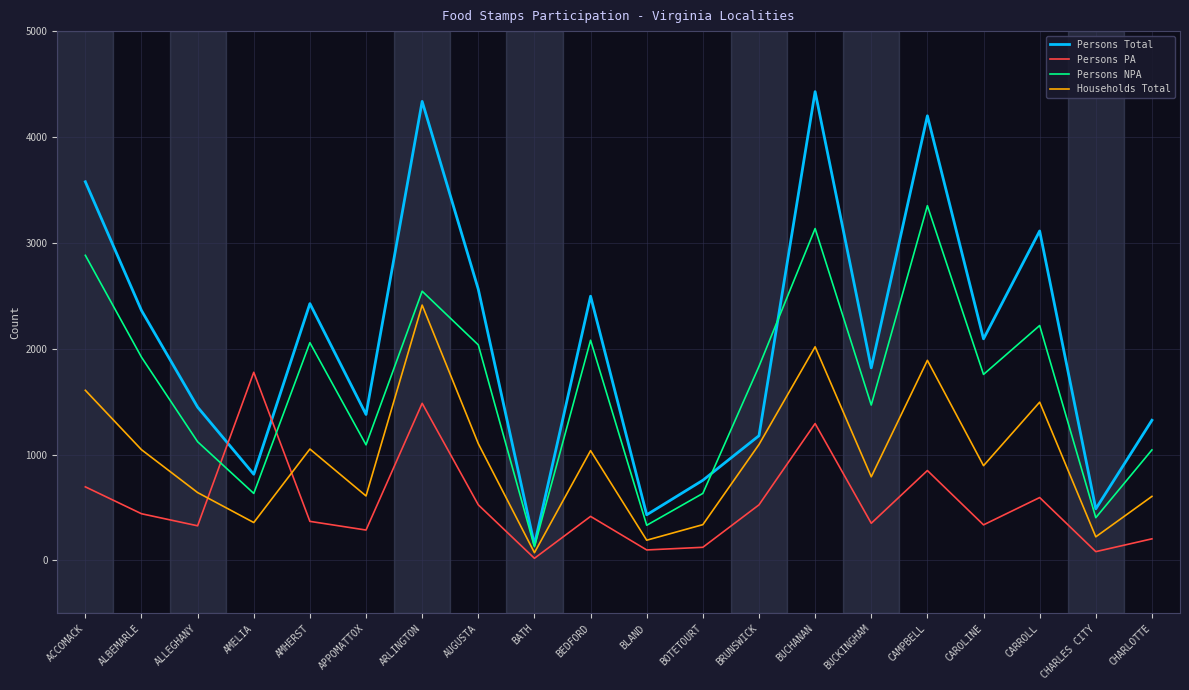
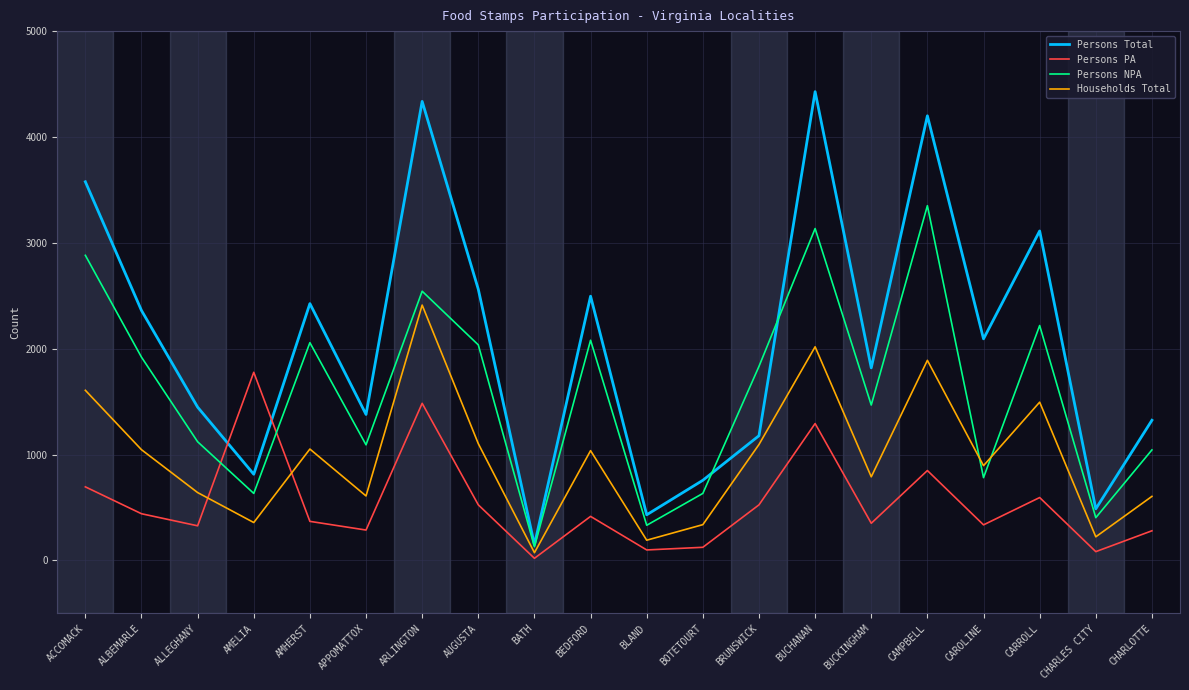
  {
    "Persons Total": {
      "ACCOMACK": 3580,
      "ALBEMARLE": 2360,
      "ALLEGHANY": 1450,
      "AMELIA": 810,
      "AMHERST": 2430,
      "APPOMATTOX": 1380,
      "ARLINGTON": 4340,
      "AUGUSTA": 2560,
      "BEDFORD": 2500,
      "BLAND": 430,
      "BOTETOURT": 760,
      "BRUNSWICK": 1180,
      "BUCHANAN": 4430,
      "BUCKINGHAM": 1820,
      "CAMPBELL": 4200,
      "CAROLINE": 2090,
      "CARROLL": 3110,
      "CHARLES CITY": 490,
      "CHARLOTTE": 1320
    },
    "Persons PA": {
      "ACCOMACK": 700,
      "ALBEMARLE": 440,
      "ALLEGHANY": 330,
      "AMELIA": 1780,
      "AMHERST": 370,
      "APPOMATTOX": 290,
      "ARLINGTON": 1480,
      "AUGUSTA": 530,
      "BATH": 20,
      "BEDFORD": 420,
      "BLAND": 100,
      "BOTETOURT": 120,
      "BRUNSWICK": 530,
      "BUCHANAN": 1290,
      "BUCKINGHAM": 350,
      "CAMPBELL": 850,
      "CAROLINE": 340,
      "CARROLL": 590,
      "CHARLES CITY": 80,
-     "CHARLOTTE": 200
+     "CHARLOTTE": 280
    },
    "Persons NPA": {
      "ACCOMACK": 2880,
      "ALBEMARLE": 1920,
      "ALLEGHANY": 1120,
      "AMELIA": 630,
      "AMHERST": 2060,
      "APPOMATTOX": 1090,
      "ARLINGTON": 2540,
      "AUGUSTA": 2040,
      "BEDFORD": 2080,
      "BLAND": 330,
      "BOTETOURT": 630,
      "BRUNSWICK": 1830,
      "BUCHANAN": 3140,
      "BUCKINGHAM": 1470,
      "CAMPBELL": 3350,
-     "CAROLINE": 1760,
+     "CAROLINE": 780,
      "CARROLL": 2220,
      "CHARLES CITY": 400,
      "CHARLOTTE": 1040
    },
    "Households Total": {
      "ACCOMACK": 1610,
      "ALBEMARLE": 1050,
      "ALLEGHANY": 640,
      "AMELIA": 360,
      "AMHERST": 1050,
      "APPOMATTOX": 610,
      "ARLINGTON": 2410,
      "AUGUSTA": 1100,
      "BATH": 70,
      "BEDFORD": 1040,
      "BLAND": 190,
      "BOTETOURT": 340,
      "BRUNSWICK": 1100,
      "BUCHANAN": 2020,
      "BUCKINGHAM": 790,
      "CAMPBELL": 1890,
      "CAROLINE": 900,
      "CARROLL": 1500,
      "CHARLES CITY": 220,
      "CHARLOTTE": 610
    }
  }
